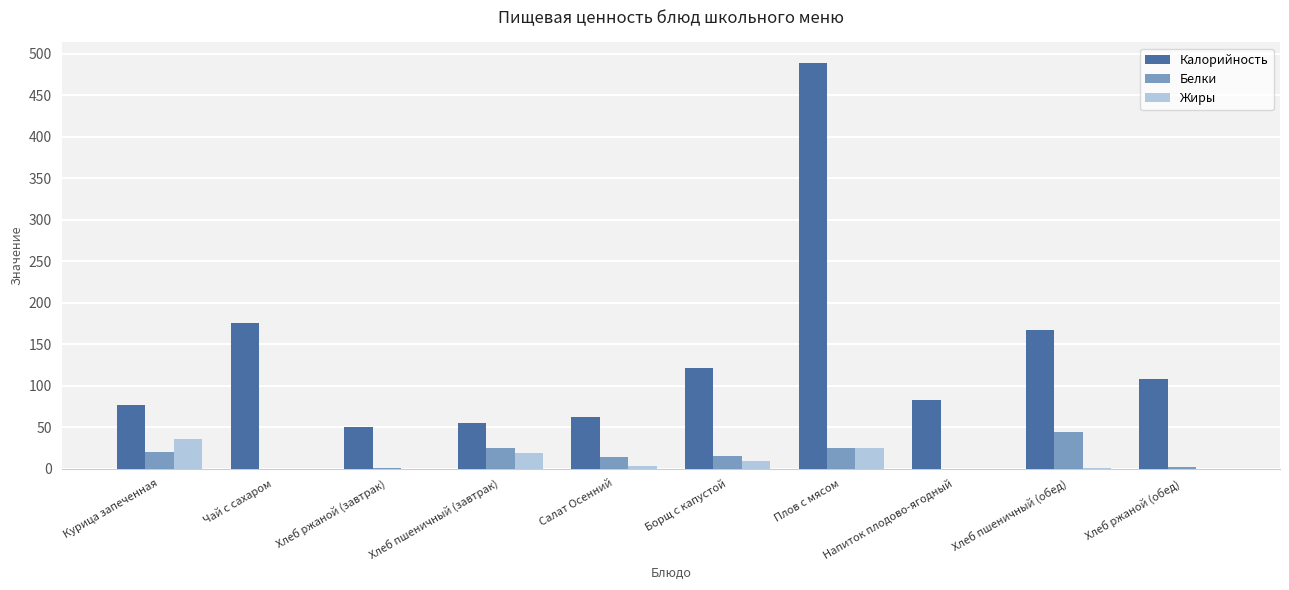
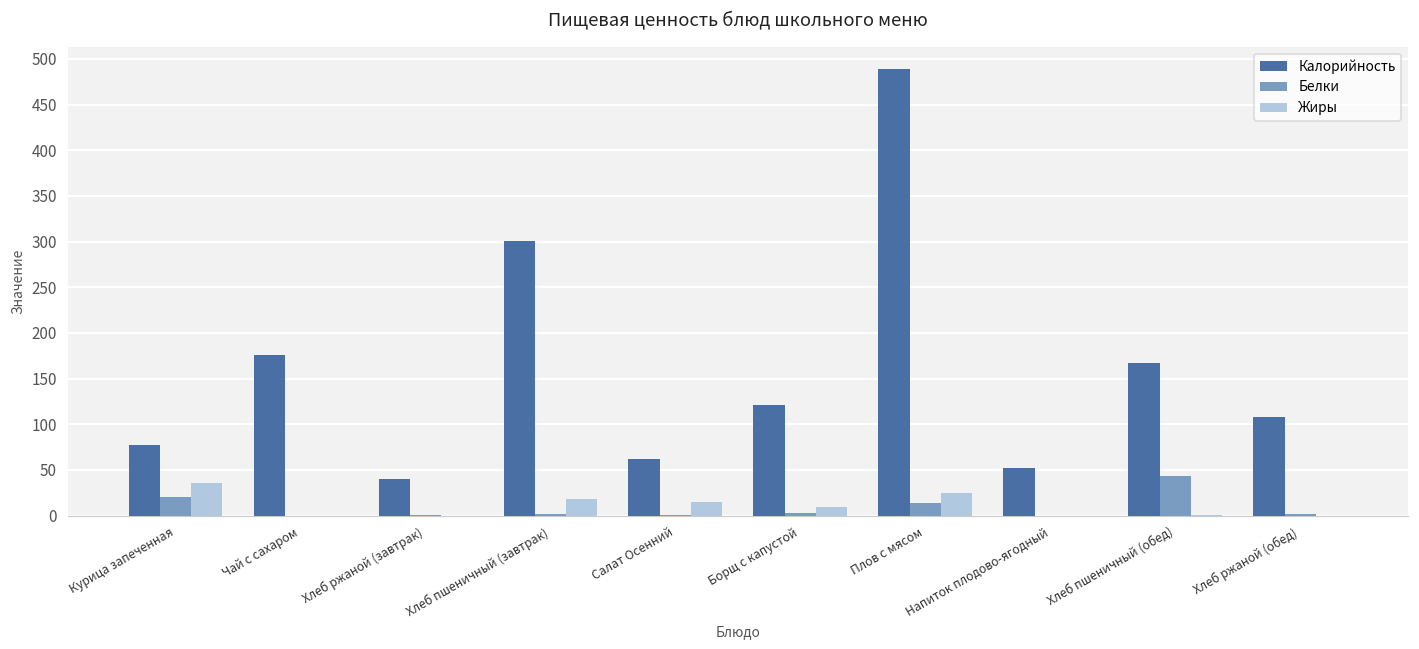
  {
    "Калорийность": {
      "Курица запеченная": 80,
      "Чай с сахаром": 180,
-     "Хлеб ржаной (завтрак)": 50,
-     "Хлеб пшеничный (завтрак)": 50,
+     "Хлеб ржаной (завтрак)": 40,
+     "Хлеб пшеничный (завтрак)": 300,
      "Салат Осенний": 60,
      "Борщ с капустой": 120,
      "Плов с мясом": 490,
-     "Напиток плодово-ягодный": 80,
+     "Напиток плодово-ягодный": 50,
      "Хлеб пшеничный (обед)": 170,
      "Хлеб ржаной (обед)": 110
    },
    "Белки": {
      "Курица запеченная": 20,
      "Чай с сахаром": 0,
-     "Хлеб пшеничный (завтрак)": 30,
-     "Салат Осенний": 10,
-     "Борщ с капустой": 20,
-     "Плов с мясом": 30,
+     "Хлеб пшеничный (завтрак)": 0,
+     "Салат Осенний": 0,
+     "Борщ с капустой": 0,
+     "Плов с мясом": 10,
      "Напиток плодово-ягодный": 0,
      "Хлеб пшеничный (обед)": 40
    },
    "Жиры": {
      "Курица запеченная": 40,
      "Чай с сахаром": 0,
      "Хлеб ржаной (завтрак)": 0,
      "Хлеб пшеничный (завтрак)": 20,
-     "Салат Осенний": 0,
+     "Салат Осенний": 20,
      "Борщ с капустой": 10,
      "Плов с мясом": 30,
      "Напиток плодово-ягодный": 0,
      "Хлеб ржаной (обед)": 0
    }
  }
